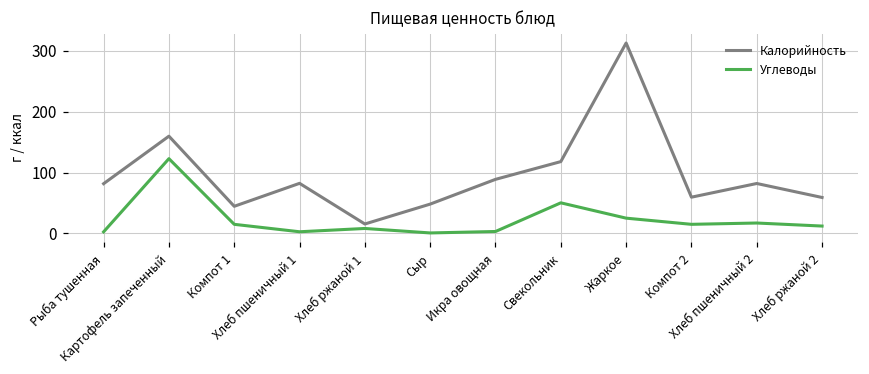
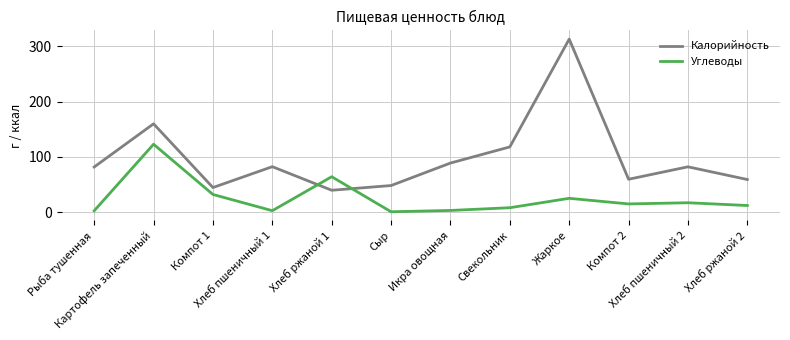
  {
    "Калорийность": {
      "Рыба тушенная": 80,
      "Картофель запеченный": 160,
      "Компот 1": 40,
      "Хлеб пшеничный 1": 80,
-     "Хлеб ржаной 1": 20,
+     "Хлеб ржаной 1": 40,
      "Сыр": 50,
      "Икра овощная": 90,
      "Свекольник": 120,
      "Жаркое": 310,
      "Компот 2": 60,
      "Хлеб пшеничный 2": 80,
      "Хлеб ржаной 2": 60
    },
    "Углеводы": {
      "Рыба тушенная": 0,
      "Картофель запеченный": 120,
-     "Компот 1": 10,
+     "Компот 1": 30,
      "Хлеб пшеничный 1": 0,
-     "Хлеб ржаной 1": 10,
+     "Хлеб ржаной 1": 60,
      "Сыр": 0,
      "Икра овощная": 0,
-     "Свекольник": 50,
+     "Свекольник": 10,
      "Жаркое": 30,
      "Компот 2": 10,
      "Хлеб пшеничный 2": 20,
      "Хлеб ржаной 2": 10
    }
  }
